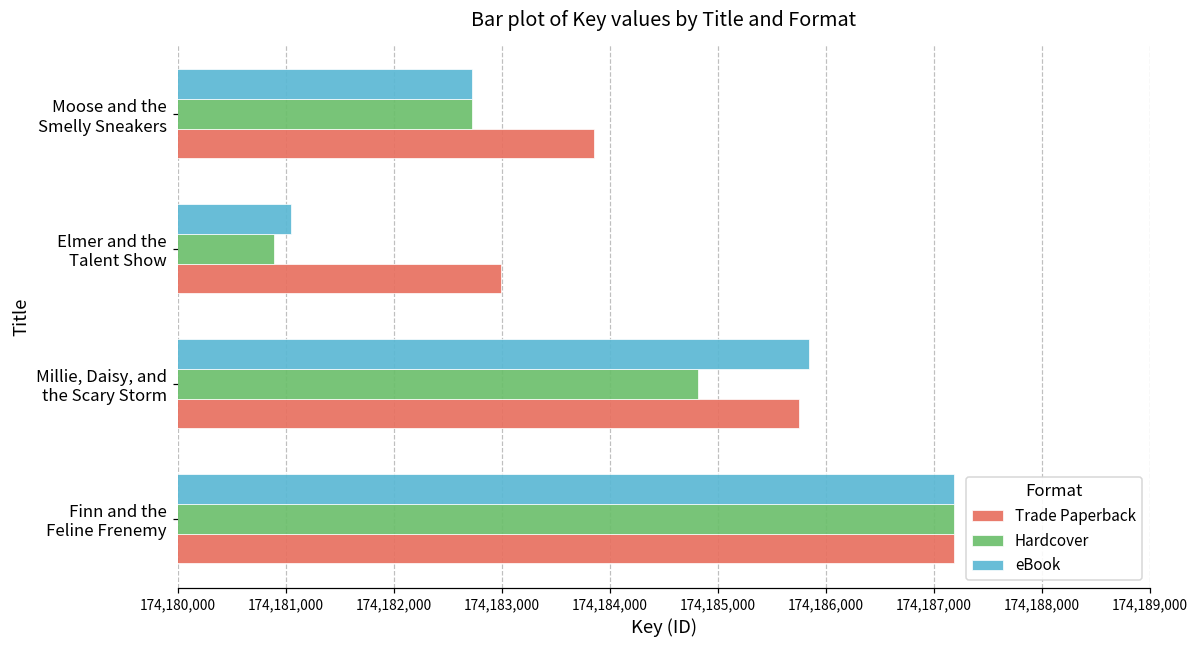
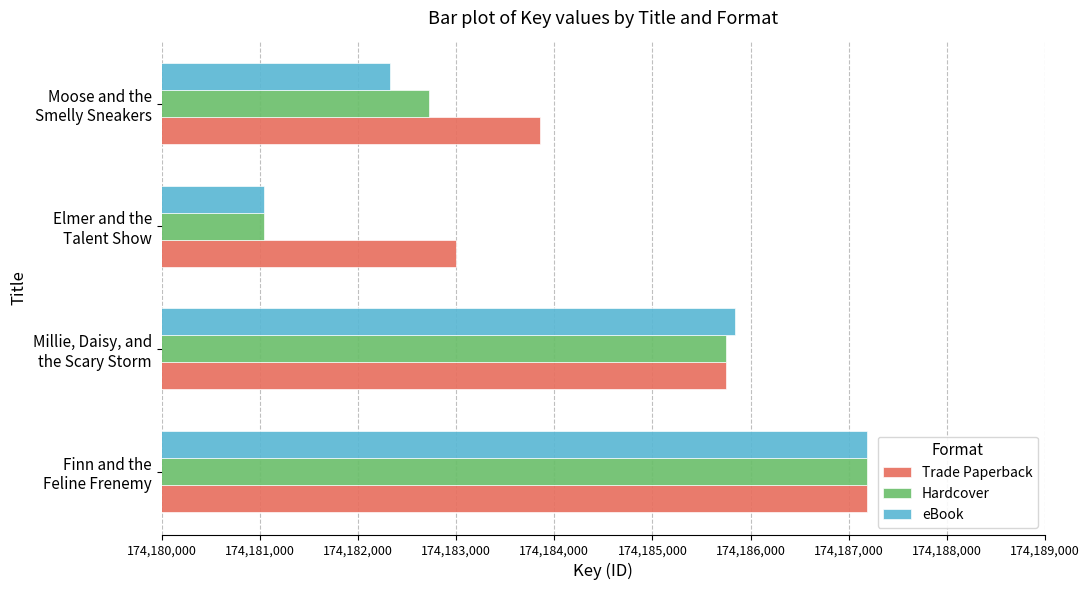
  {
    "Trade Paperback": {
      "Moose and the Smelly Sneakers": "174,183,900",
      "Elmer and the Talent Show": "174,183,000",
      "Millie, Daisy, and the Scary Storm": "174,185,800",
      "Finn and the Feline Frenemy": "174,187,200"
    },
    "Hardcover": {
      "Moose and the Smelly Sneakers": "174,182,700",
-     "Elmer and the Talent Show": "174,180,900",
-     "Millie, Daisy, and the Scary Storm": "174,184,800",
+     "Elmer and the Talent Show": "174,181,000",
+     "Millie, Daisy, and the Scary Storm": "174,185,800",
      "Finn and the Feline Frenemy": "174,187,200"
    },
    "eBook": {
-     "Moose and the Smelly Sneakers": "174,182,700",
+     "Moose and the Smelly Sneakers": "174,182,300",
      "Elmer and the Talent Show": "174,181,000",
      "Millie, Daisy, and the Scary Storm": "174,185,800",
      "Finn and the Feline Frenemy": "174,187,200"
    }
  }
